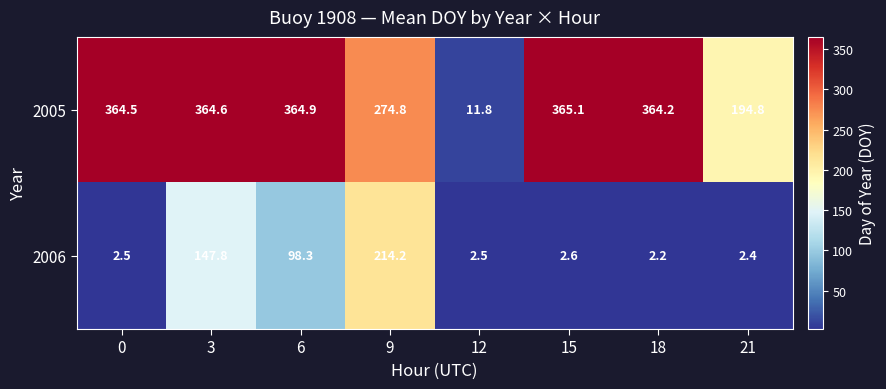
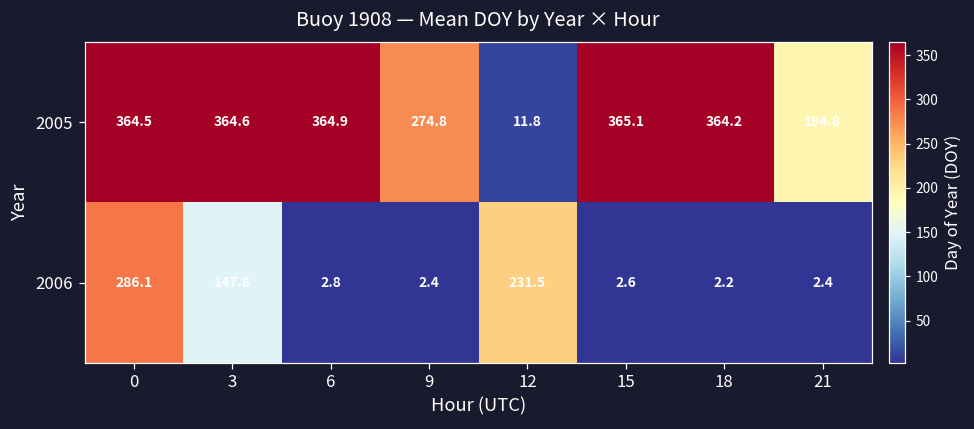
  {
    "2005": {
      "0": 364.5,
      "3": 364.6,
      "6": 364.9,
      "9": 274.8,
      "12": 11.8,
      "15": 365.1,
      "18": 364.2,
      "21": 194.8
    },
    "2006": {
-     "0": 2.5,
-     "6": 98.3,
-     "9": 214.2,
-     "12": 2.5,
+     "0": 286.1,
+     "6": 2.8,
+     "9": 2.4,
+     "12": 231.5,
      "15": 2.6,
      "18": 2.2,
      "21": 2.4
    }
  }
